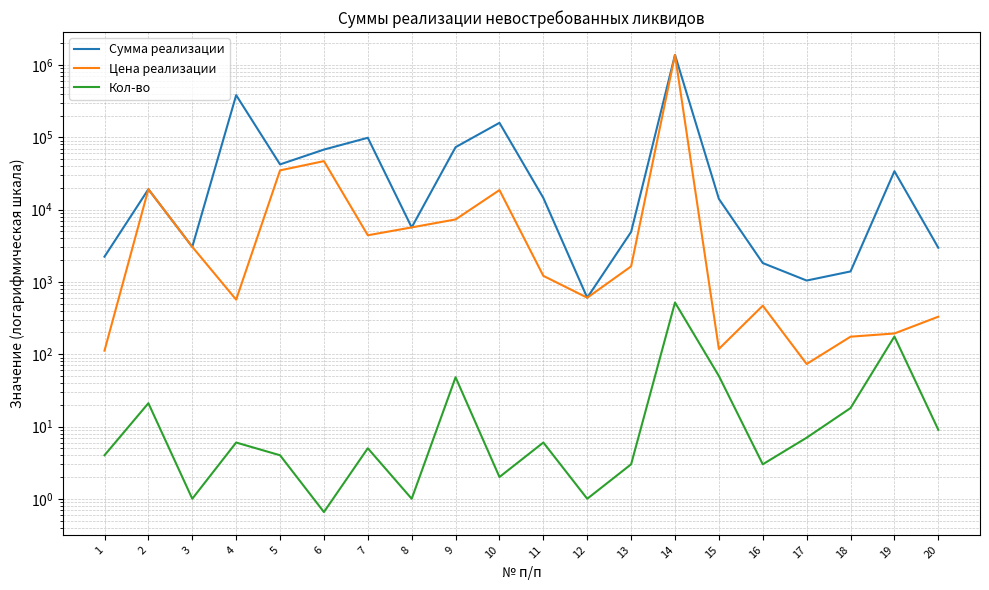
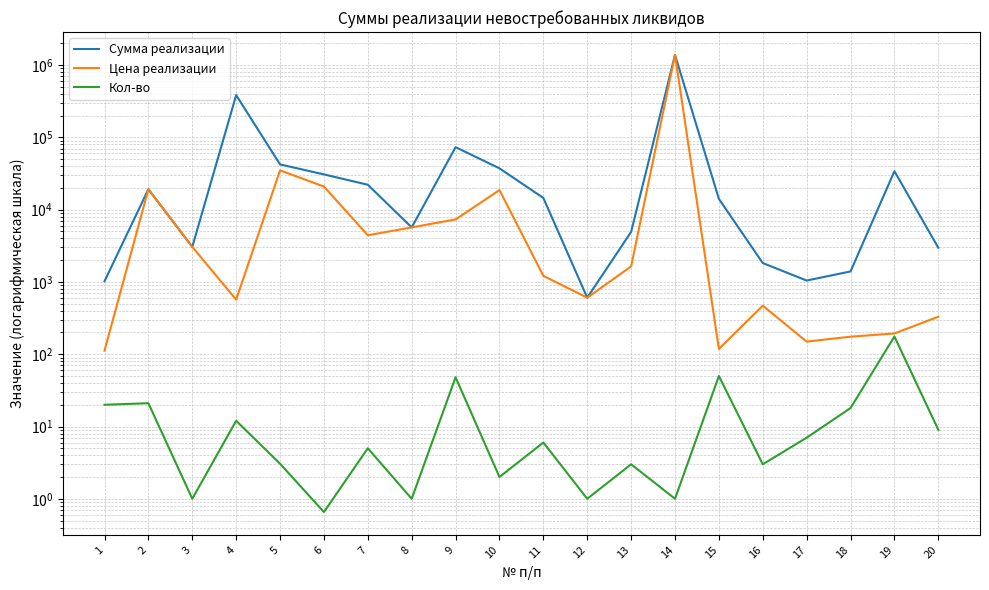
  {
    "Сумма реализации": {
-     "1": 2200,
+     "1": 1000,
      "4": 400000,
      "5": 40000,
-     "6": 70000,
-     "7": 100000,
+     "6": 31000,
+     "7": 22000,
      "9": 70000,
-     "10": 160000,
+     "10": 40000,
      "11": 15000,
      "13": 5000,
      "15": 14000,
      "16": 1800,
      "17": 1000,
      "18": 1400,
      "19": 30000,
      "20": 3000
    },
    "Цена реализации": {
      "1": 110,
      "4": 600,
      "5": 40000,
-     "6": 50000,
+     "6": 21000,
      "7": 4000,
      "9": 7000,
      "10": 19000,
      "11": 1200,
      "13": 1600,
      "15": 120,
      "16": 500,
-     "17": 70,
+     "17": 150,
      "18": 170,
      "19": 190,
      "20": 300
    },
    "Кол-во": {
-     "1": 4,
+     "1": 20,
      "2": 21,
      "3": 1.0,
-     "4": 6,
-     "5": 4,
+     "4": 12,
+     "5": 3.1,
      "6": 0.7,
      "7": 5,
      "8": 1.0,
      "9": 50,
      "10": 2.0,
      "11": 6,
      "12": 1.0,
      "13": 3.0,
-     "14": 500,
+     "14": 1,
      "15": 50,
      "16": 3.0,
      "17": 7,
      "18": 18,
      "19": 180,
      "20": 9
    }
  }
